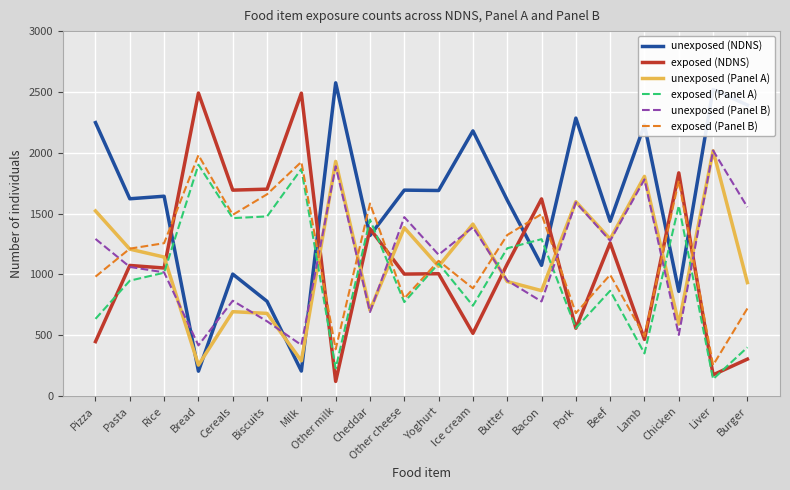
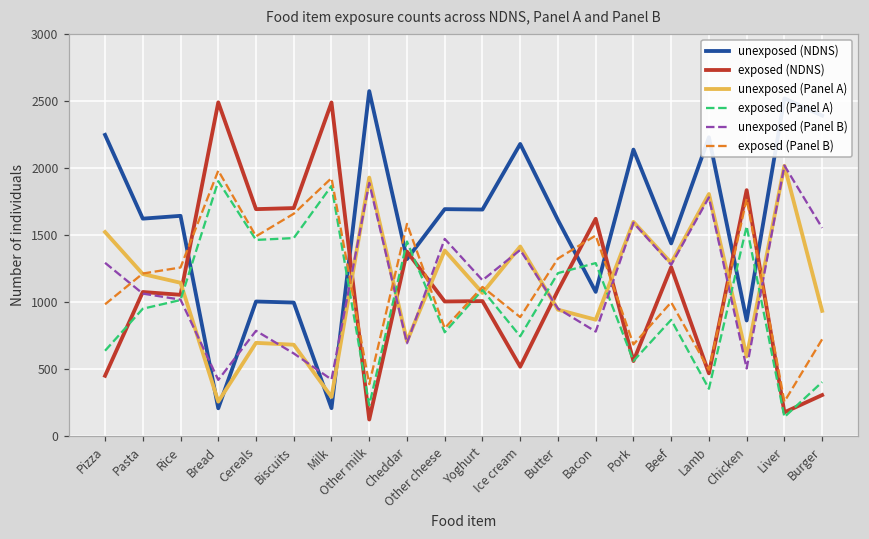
  {
    "unexposed (NDNS)": {
      "Pizza": 2250,
      "Pasta": 1620,
      "Rice": 1640,
      "Bread": 210,
      "Cereals": 1000,
-     "Biscuits": 780,
+     "Biscuits": 1000,
      "Milk": 210,
      "Other milk": 2580,
      "Cheddar": 1320,
      "Other cheese": 1690,
      "Yoghurt": 1690,
      "Ice cream": 2180,
      "Butter": 1610,
      "Bacon": 1080,
-     "Pork": 2290,
+     "Pork": 2140,
      "Beef": 1440,
      "Chicken": 860
    },
    "exposed (NDNS)": {
      "Pizza": 450,
      "Rice": 1050,
      "Bread": 2490,
      "Cereals": 1690,
      "Biscuits": 1700,
      "Milk": 2490,
      "Other milk": 120,
      "Cheddar": 1380,
      "Other cheese": 1000,
      "Yoghurt": 1010,
      "Ice cream": 520,
      "Butter": 1090,
      "Bacon": 1620,
      "Lamb": 470,
      "Chicken": 1840,
      "Liver": 180,
      "Burger": 300
    },
    "unexposed (Panel A)": {
      "Pizza": 1520,
      "Rice": 1140,
      "Bread": 260,
      "Cereals": 690,
      "Biscuits": 680,
      "Milk": 290,
      "Other milk": 1930,
      "Other cheese": 1380,
      "Yoghurt": 1070,
      "Ice cream": 1410,
      "Bacon": 870,
      "Lamb": 1810,
      "Chicken": 590,
      "Burger": 930
    },
    "exposed (Panel A)": {
      "Pizza": 640,
      "Pasta": 950,
      "Bread": 1900,
      "Cereals": 1460,
      "Biscuits": 1480,
      "Milk": 1870,
      "Other milk": 230,
      "Cheddar": 1450,
      "Other cheese": 770,
      "Yoghurt": 1090,
      "Ice cream": 740,
      "Butter": 1220,
      "Bacon": 1290,
      "Beef": 870,
      "Lamb": 350,
      "Chicken": 1570,
      "Liver": 140,
      "Burger": 400
    },
    "unexposed (Panel B)": {
      "Pizza": 1290,
      "Bread": 420,
      "Cereals": 780,
      "Biscuits": 620,
      "Milk": 420,
      "Other milk": 1890,
      "Other cheese": 1470,
      "Yoghurt": 1160,
      "Ice cream": 1390,
      "Bacon": 780,
      "Lamb": 1780,
      "Chicken": 500,
      "Burger": 1550
    },
    "exposed (Panel B)": {
      "Pizza": 980,
      "Rice": 1260,
      "Bread": 1980,
      "Cereals": 1490,
      "Biscuits": 1660,
      "Milk": 1930,
      "Other milk": 390,
      "Cheddar": 1580,
      "Other cheese": 800,
      "Yoghurt": 1110,
      "Ice cream": 890,
      "Butter": 1320,
      "Bacon": 1500,
      "Pork": 680,
      "Beef": 1000,
      "Lamb": 490,
      "Chicken": 1770,
      "Liver": 260,
      "Burger": 720
    }
  }
